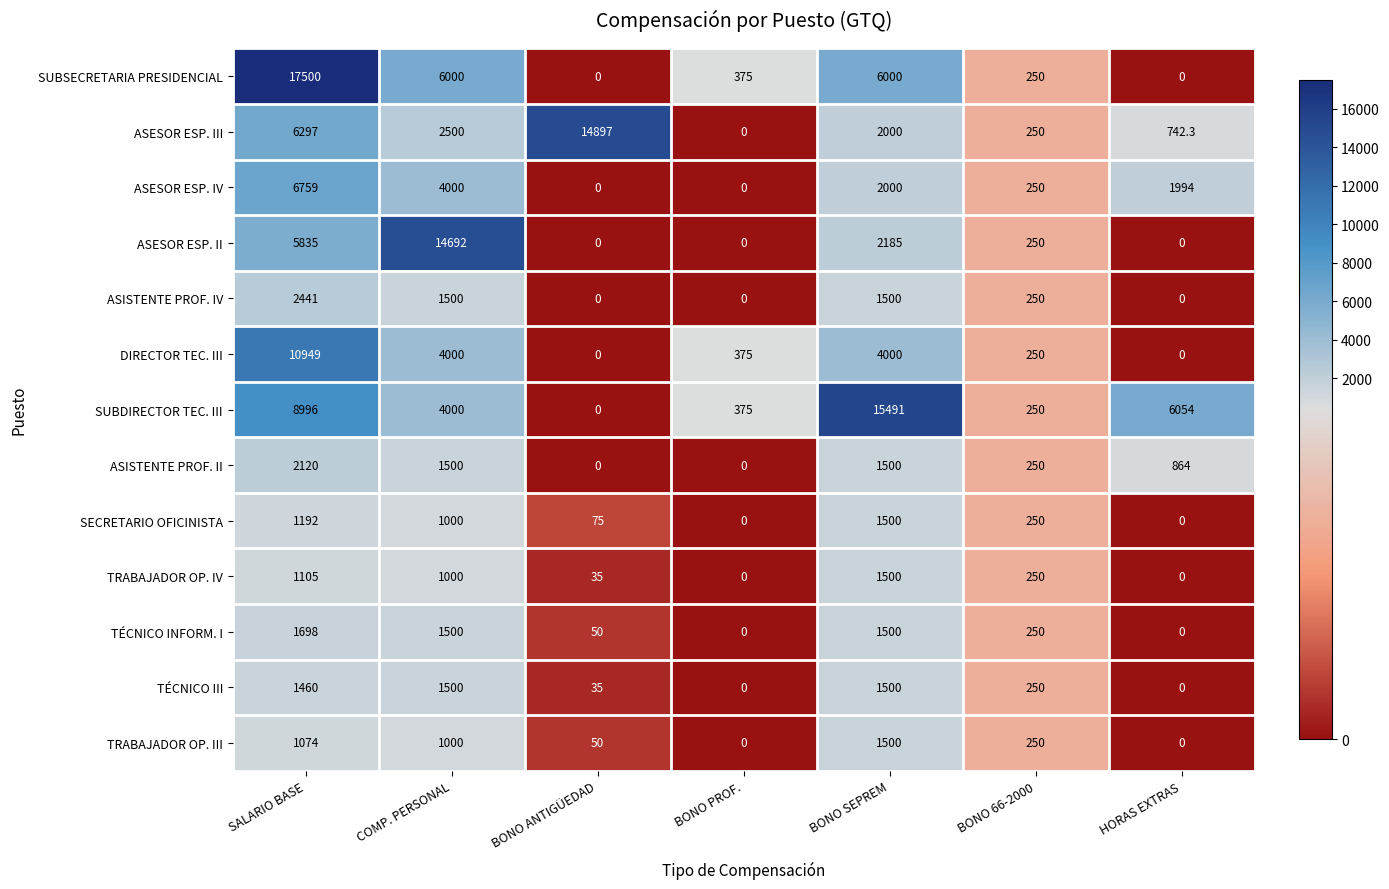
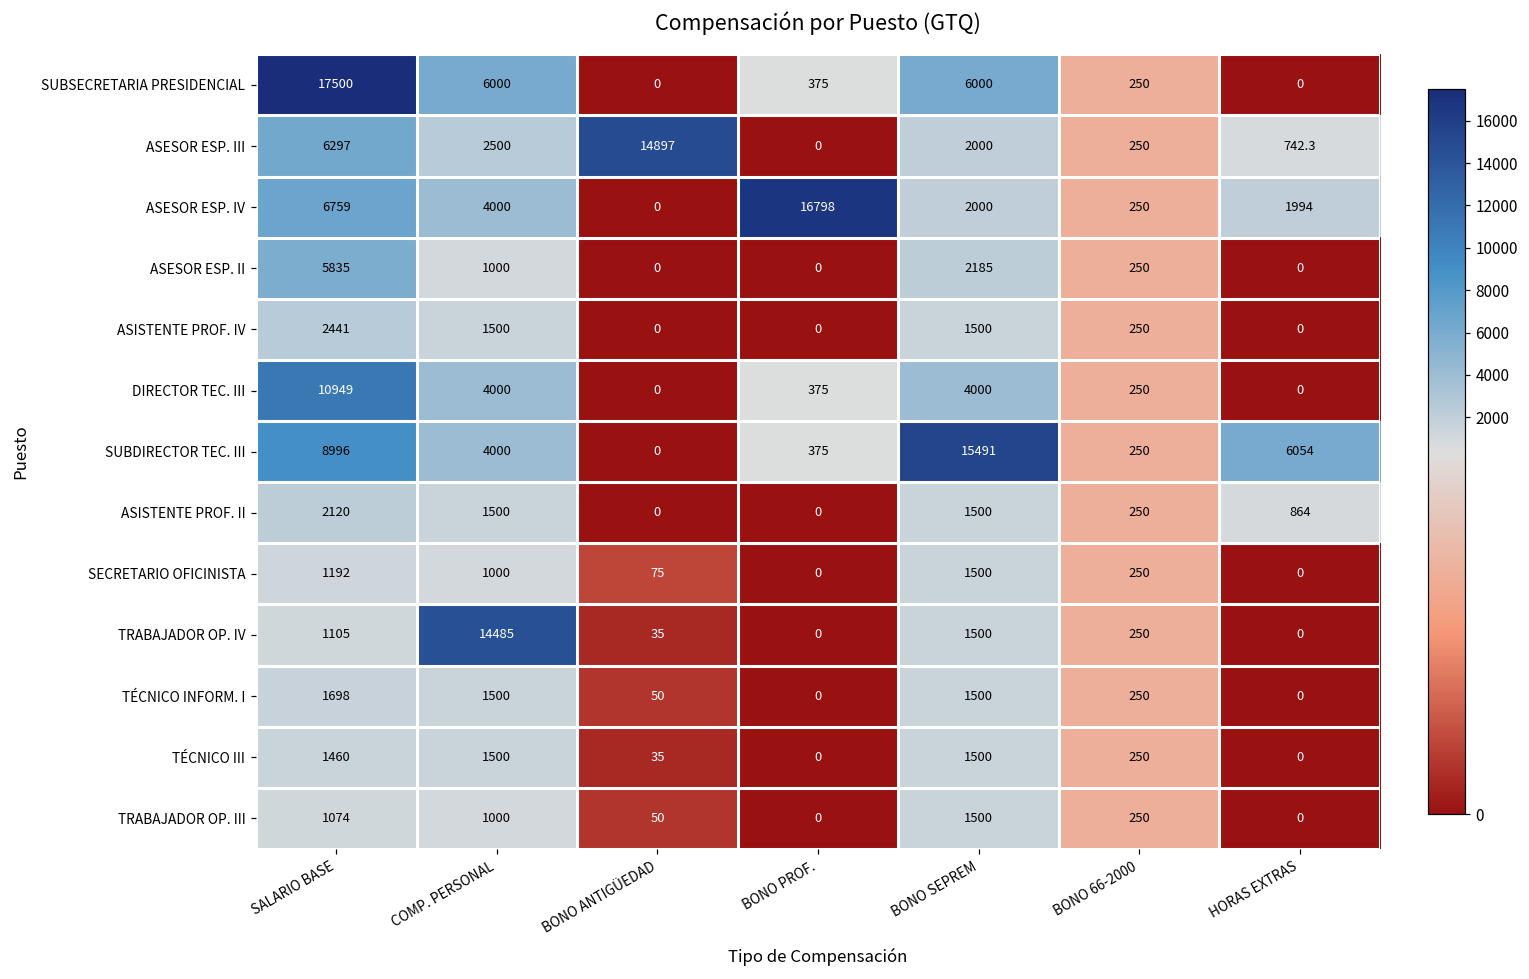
  {
    "SUBSECRETARIA PRESIDENCIAL": {
      "SALARIO BASE": 17500,
      "COMP. PERSONAL": 6000,
      "BONO ANTIGÜEDAD": 0,
      "BONO PROF.": 375,
      "BONO SEPREM": 6000,
      "BONO 66-2000": 250,
      "HORAS EXTRAS": 0
    },
    "ASESOR ESP. III": {
      "SALARIO BASE": 6297,
      "COMP. PERSONAL": 2500,
      "BONO ANTIGÜEDAD": 14897,
      "BONO PROF.": 0,
      "BONO SEPREM": 2000,
      "BONO 66-2000": 250,
      "HORAS EXTRAS": 742.3
    },
    "ASESOR ESP. IV": {
      "SALARIO BASE": 6759,
      "COMP. PERSONAL": 4000,
      "BONO ANTIGÜEDAD": 0,
-     "BONO PROF.": 0,
+     "BONO PROF.": 16798,
      "BONO SEPREM": 2000,
      "BONO 66-2000": 250,
      "HORAS EXTRAS": 1994
    },
    "ASESOR ESP. II": {
      "SALARIO BASE": 5835,
-     "COMP. PERSONAL": 14692,
+     "COMP. PERSONAL": 1000,
      "BONO ANTIGÜEDAD": 0,
      "BONO PROF.": 0,
      "BONO SEPREM": 2185,
      "BONO 66-2000": 250,
      "HORAS EXTRAS": 0
    },
    "ASISTENTE PROF. IV": {
      "SALARIO BASE": 2441,
      "COMP. PERSONAL": 1500,
      "BONO ANTIGÜEDAD": 0,
      "BONO PROF.": 0,
      "BONO SEPREM": 1500,
      "BONO 66-2000": 250,
      "HORAS EXTRAS": 0
    },
    "DIRECTOR TEC. III": {
      "SALARIO BASE": 10949,
      "COMP. PERSONAL": 4000,
      "BONO ANTIGÜEDAD": 0,
      "BONO PROF.": 375,
      "BONO SEPREM": 4000,
      "BONO 66-2000": 250,
      "HORAS EXTRAS": 0
    },
    "SUBDIRECTOR TEC. III": {
      "SALARIO BASE": 8996,
      "COMP. PERSONAL": 4000,
      "BONO ANTIGÜEDAD": 0,
      "BONO PROF.": 375,
      "BONO SEPREM": 15491,
      "BONO 66-2000": 250,
      "HORAS EXTRAS": 6054
    },
    "ASISTENTE PROF. II": {
      "SALARIO BASE": 2120,
      "COMP. PERSONAL": 1500,
      "BONO ANTIGÜEDAD": 0,
      "BONO PROF.": 0,
      "BONO SEPREM": 1500,
      "BONO 66-2000": 250,
      "HORAS EXTRAS": 864
    },
    "SECRETARIO OFICINISTA": {
      "SALARIO BASE": 1192,
      "COMP. PERSONAL": 1000,
      "BONO ANTIGÜEDAD": 75,
      "BONO PROF.": 0,
      "BONO SEPREM": 1500,
      "BONO 66-2000": 250,
      "HORAS EXTRAS": 0
    },
    "TRABAJADOR OP. IV": {
      "SALARIO BASE": 1105,
-     "COMP. PERSONAL": 1000,
+     "COMP. PERSONAL": 14485,
      "BONO ANTIGÜEDAD": 35,
      "BONO PROF.": 0,
      "BONO SEPREM": 1500,
      "BONO 66-2000": 250,
      "HORAS EXTRAS": 0
    },
    "TÉCNICO INFORM. I": {
      "SALARIO BASE": 1698,
      "COMP. PERSONAL": 1500,
      "BONO ANTIGÜEDAD": 50,
      "BONO PROF.": 0,
      "BONO SEPREM": 1500,
      "BONO 66-2000": 250,
      "HORAS EXTRAS": 0
    },
    "TÉCNICO III": {
      "SALARIO BASE": 1460,
      "COMP. PERSONAL": 1500,
      "BONO ANTIGÜEDAD": 35,
      "BONO PROF.": 0,
      "BONO SEPREM": 1500,
      "BONO 66-2000": 250,
      "HORAS EXTRAS": 0
    },
    "TRABAJADOR OP. III": {
      "SALARIO BASE": 1074,
      "COMP. PERSONAL": 1000,
      "BONO ANTIGÜEDAD": 50,
      "BONO PROF.": 0,
      "BONO SEPREM": 1500,
      "BONO 66-2000": 250,
      "HORAS EXTRAS": 0
    }
  }
